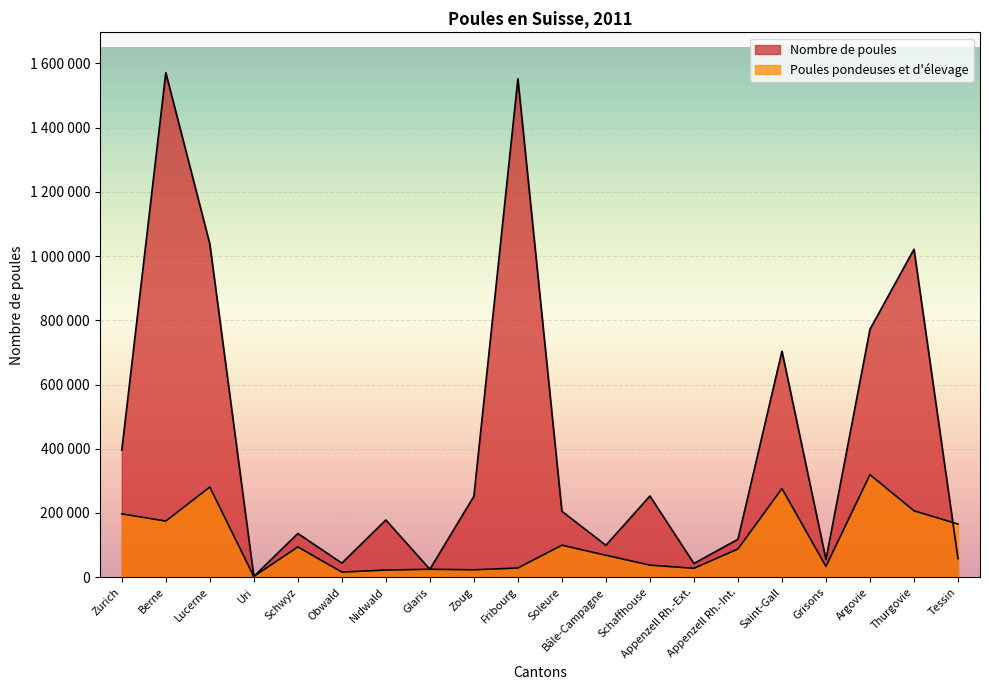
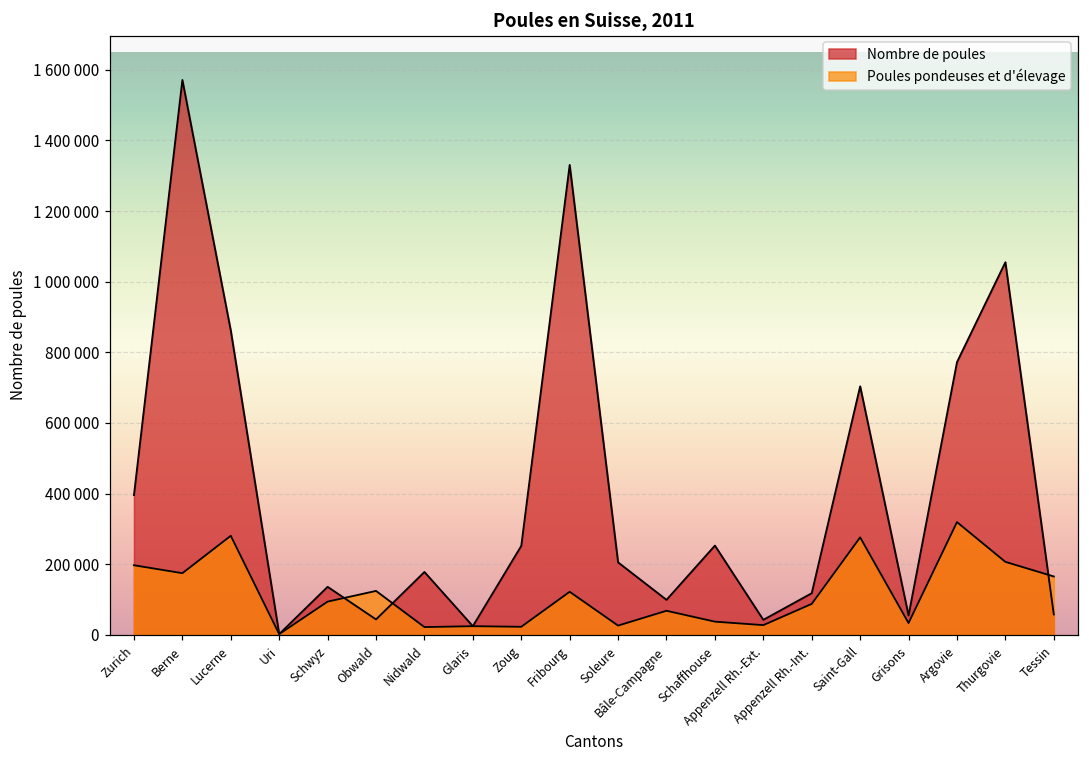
  {
    "Nombre de poules": {
      "Zurich": 400000,
      "Berne": 1570000,
-     "Lucerne": 1040000,
+     "Lucerne": 860000,
      "Schwyz": 140000,
      "Obwald": 40000,
      "Nidwald": 180000,
      "Zoug": 250000,
-     "Fribourg": 1550000,
+     "Fribourg": 1330000,
      "Soleure": 210000,
      "Bâle-Campagne": 100000,
      "Schaffhouse": 250000,
      "Appenzell Rh.-Ext.": 40000,
      "Appenzell Rh.-Int.": 120000,
      "Saint-Gall": 700000,
      "Grisons": 60000,
      "Argovie": 770000,
-     "Thurgovie": 1020000,
+     "Thurgovie": 1060000,
      "Tessin": 60000
    },
    "Poules pondeuses et d'élevage": {
      "Zurich": 200000,
      "Berne": 170000,
      "Lucerne": 280000,
      "Schwyz": 90000,
-     "Obwald": 20000,
+     "Obwald": 120000,
      "Nidwald": 20000,
      "Zoug": 20000,
-     "Fribourg": 30000,
-     "Soleure": 100000,
+     "Fribourg": 120000,
+     "Soleure": 30000,
      "Bâle-Campagne": 70000,
      "Schaffhouse": 40000,
      "Appenzell Rh.-Ext.": 30000,
      "Appenzell Rh.-Int.": 90000,
      "Saint-Gall": 280000,
      "Grisons": 30000,
      "Argovie": 320000,
      "Thurgovie": 210000,
      "Tessin": 170000
    }
  }
